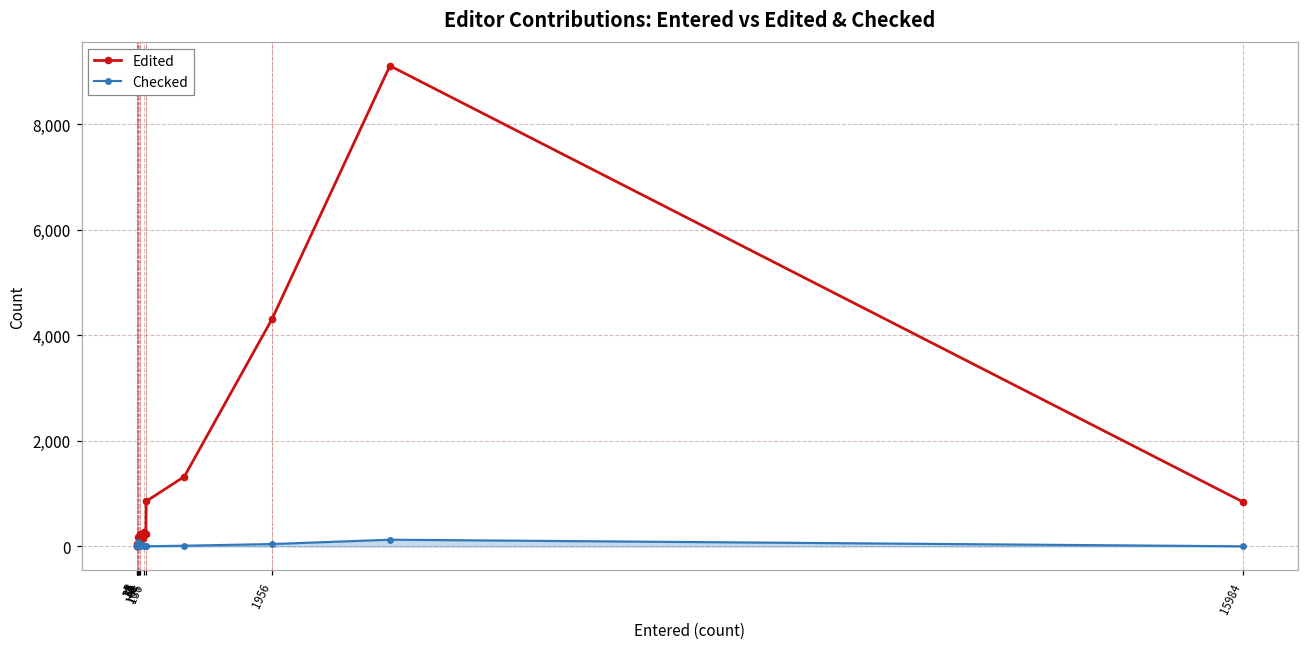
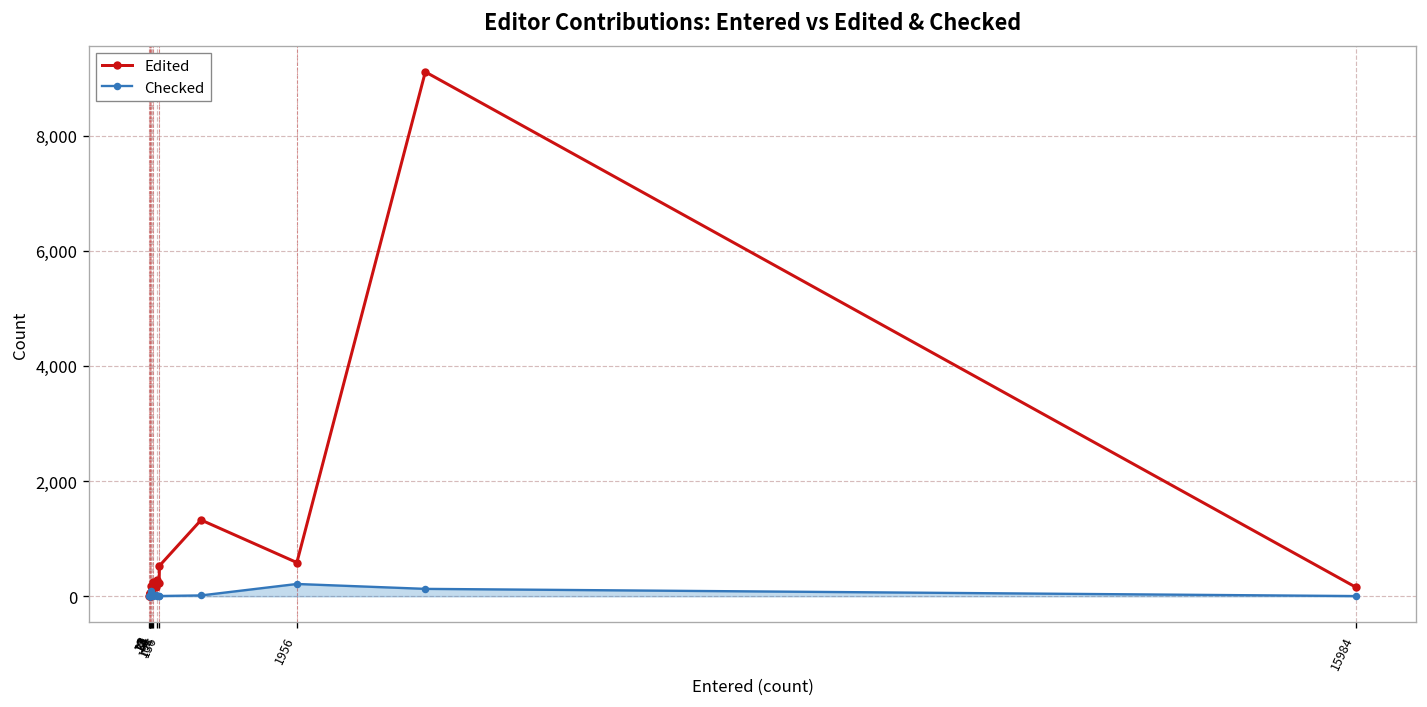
  {
    "Edited": {
      "52": "200",
      "104": "300",
-     "136": "900",
-     "1956": "4,300",
-     "15984": "800"
+     "136": "500",
+     "1956": "600",
+     "15984": "200"
    },
    "Checked": {
      "104": "0",
      "136": "0",
-     "1956": "0",
+     "1956": "200",
      "15984": "0"
    }
  }
